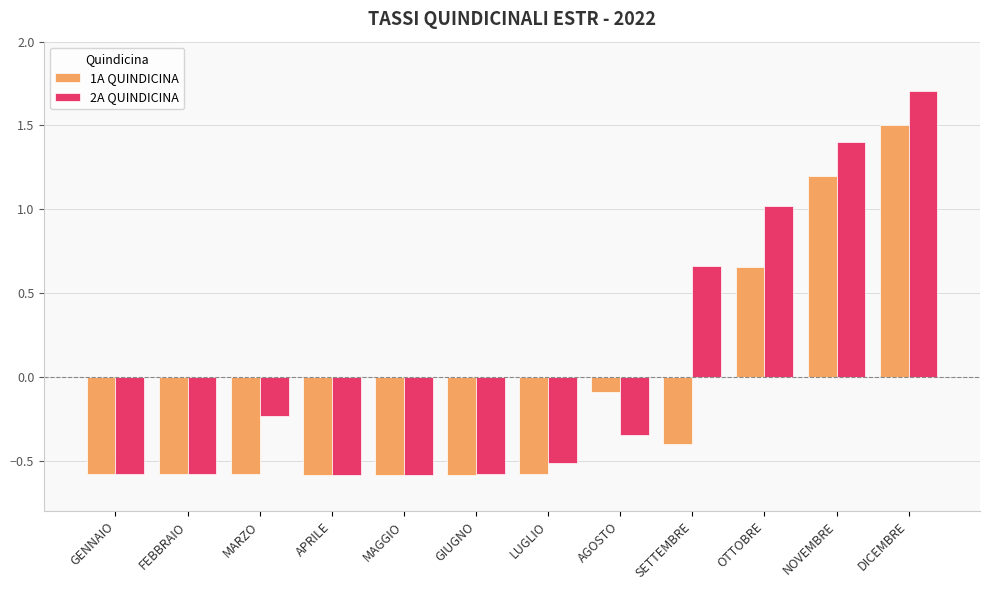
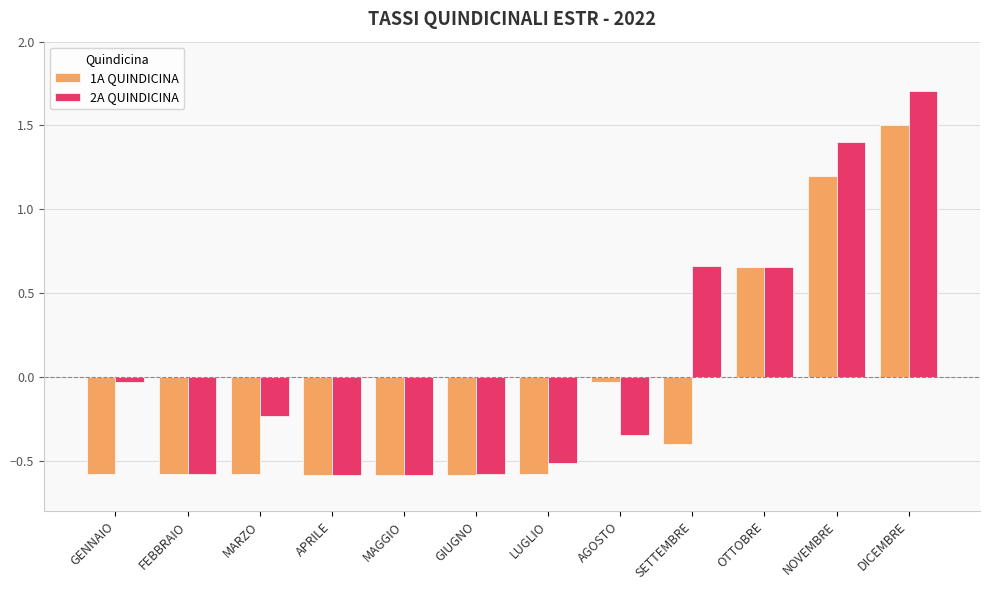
  {
    "1A QUINDICINA": {
      "GENNAIO": -0.58,
      "FEBBRAIO": -0.58,
      "MARZO": -0.58,
      "APRILE": -0.58,
      "MAGGIO": -0.58,
      "GIUGNO": -0.58,
      "LUGLIO": -0.58,
-     "AGOSTO": -0.09,
+     "AGOSTO": -0.03,
      "SETTEMBRE": -0.40,
      "OTTOBRE": 0.65,
      "NOVEMBRE": 1.20,
      "DICEMBRE": 1.50
    },
    "2A QUINDICINA": {
-     "GENNAIO": -0.58,
+     "GENNAIO": -0.03,
      "FEBBRAIO": -0.58,
      "MARZO": -0.23,
      "APRILE": -0.58,
      "MAGGIO": -0.59,
      "GIUGNO": -0.58,
      "LUGLIO": -0.51,
      "AGOSTO": -0.35,
      "SETTEMBRE": 0.66,
-     "OTTOBRE": 1.02,
+     "OTTOBRE": 0.66,
      "NOVEMBRE": 1.40,
      "DICEMBRE": 1.70
    }
  }
